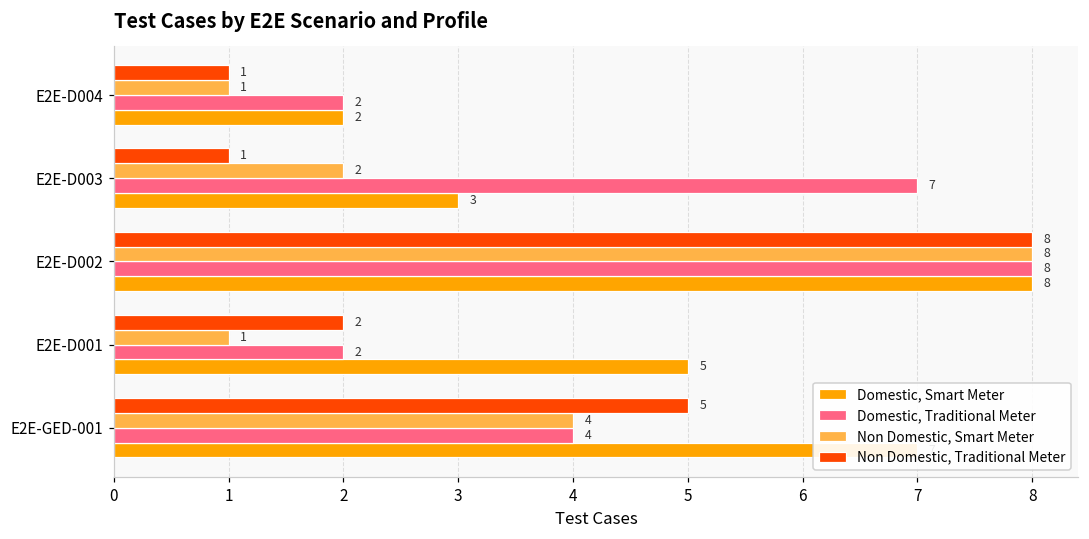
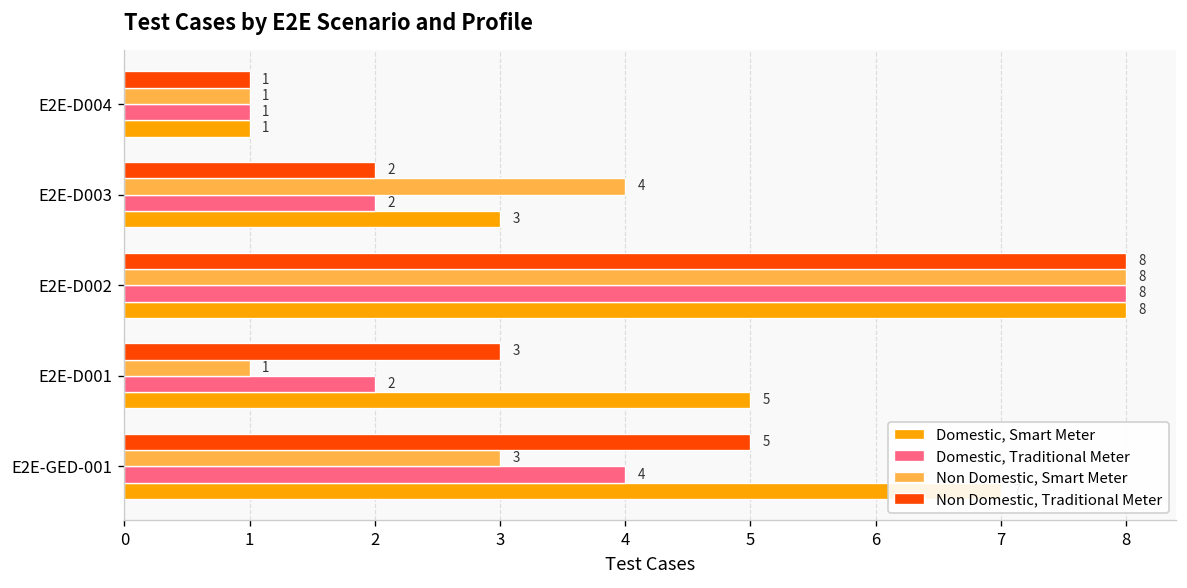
  {
    "Domestic, Smart Meter": {
-     "E2E-D004": 2,
+     "E2E-D004": 1,
      "E2E-D003": 3,
      "E2E-D002": 8,
      "E2E-D001": 5
    },
    "Domestic, Traditional Meter": {
-     "E2E-D004": 2,
-     "E2E-D003": 7,
+     "E2E-D004": 1,
+     "E2E-D003": 2,
      "E2E-D002": 8,
      "E2E-D001": 2,
      "E2E-GED-001": 4
    },
    "Non Domestic, Smart Meter": {
      "E2E-D004": 1,
-     "E2E-D003": 2,
+     "E2E-D003": 4,
      "E2E-D002": 8,
      "E2E-D001": 1,
-     "E2E-GED-001": 4
+     "E2E-GED-001": 3
    },
    "Non Domestic, Traditional Meter": {
      "E2E-D004": 1,
-     "E2E-D003": 1,
+     "E2E-D003": 2,
      "E2E-D002": 8,
-     "E2E-D001": 2,
+     "E2E-D001": 3,
      "E2E-GED-001": 5
    }
  }
